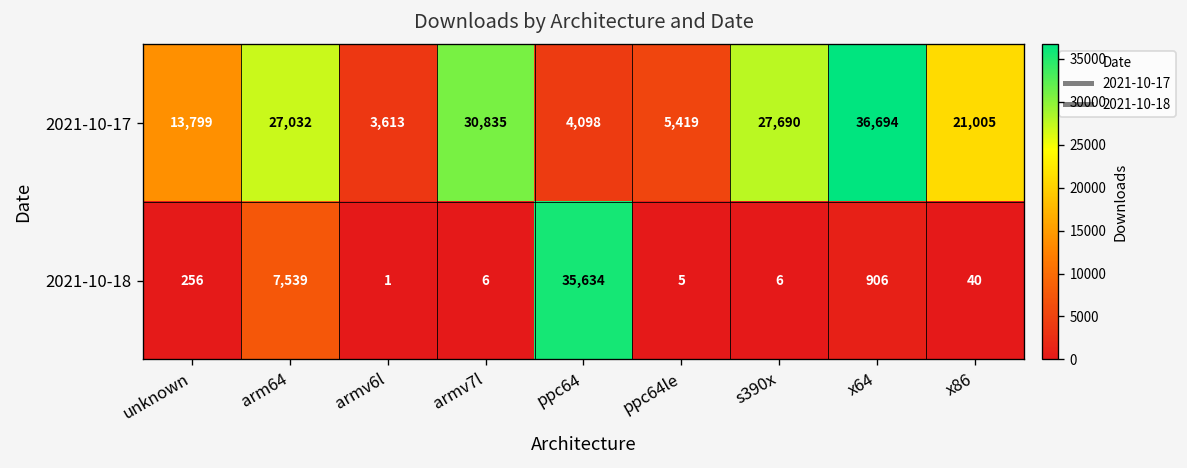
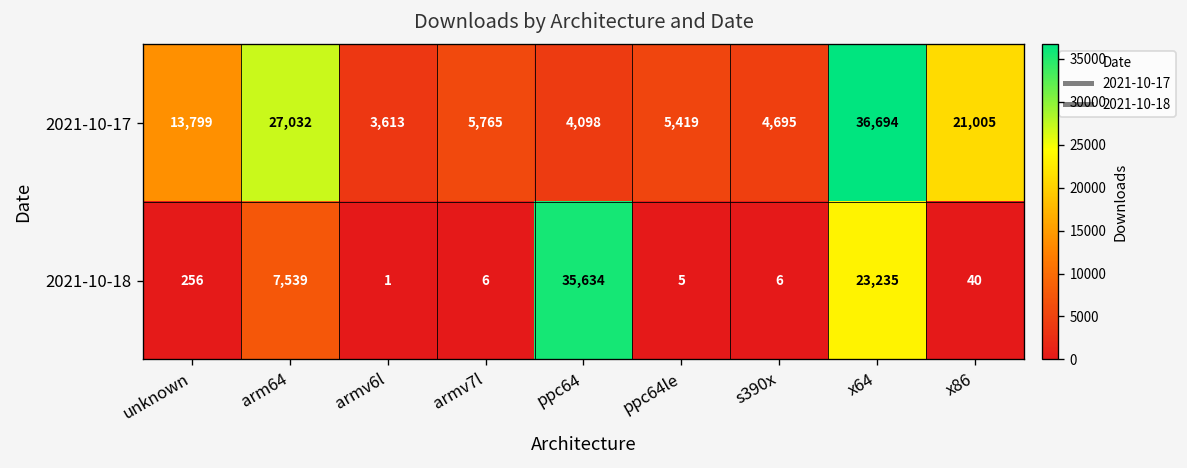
  {
    "2021-10-17": {
      "unknown": "13,799",
      "arm64": "27,032",
      "armv6l": "3,613",
-     "armv7l": "30,835",
+     "armv7l": "5,765",
      "ppc64": "4,098",
      "ppc64le": "5,419",
-     "s390x": "27,690",
+     "s390x": "4,695",
      "x64": "36,694",
      "x86": "21,005"
    },
    "2021-10-18": {
      "unknown": "256",
      "arm64": "7,539",
      "armv6l": "1",
      "armv7l": "6",
      "ppc64": "35,634",
      "ppc64le": "5",
      "s390x": "6",
-     "x64": "906",
+     "x64": "23,235",
      "x86": "40"
    }
  }
